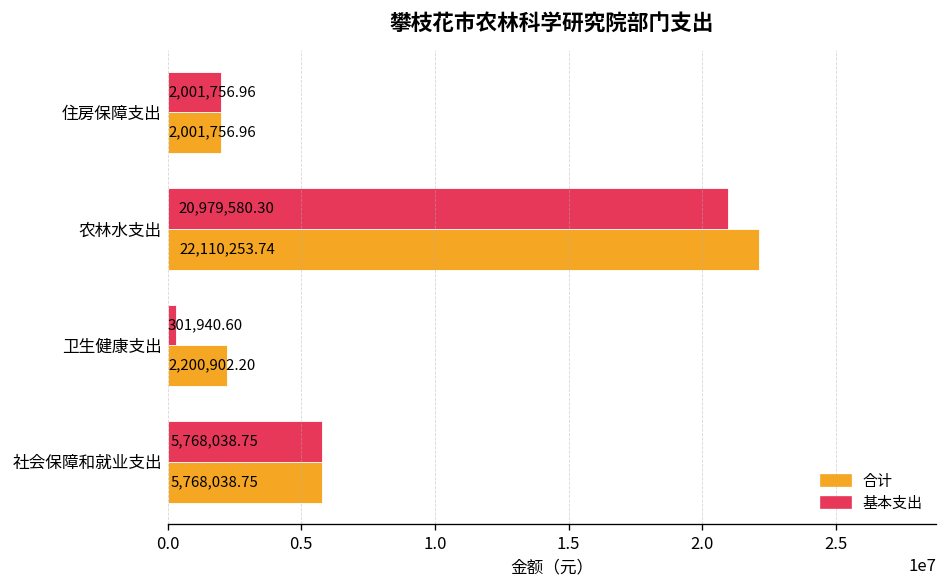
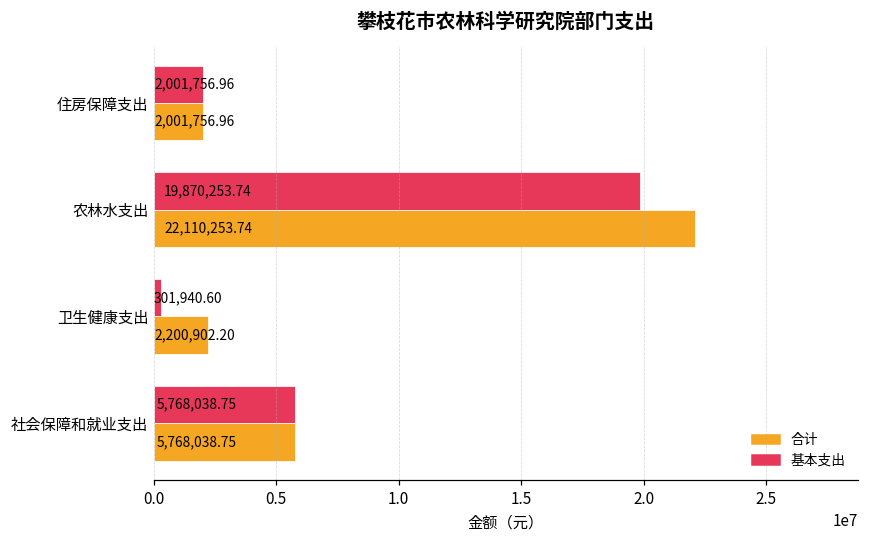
  {
    "合计": {
      "住房保障支出": "2,001,756.96",
      "农林水支出": "22,110,253.74",
      "卫生健康支出": "2,200,902.20",
      "社会保障和就业支出": "5,768,038.75"
    },
    "基本支出": {
      "住房保障支出": "2,001,756.96",
-     "农林水支出": "20,979,580.30",
+     "农林水支出": "19,870,253.74",
      "卫生健康支出": "301,940.60",
      "社会保障和就业支出": "5,768,038.75"
    }
  }
